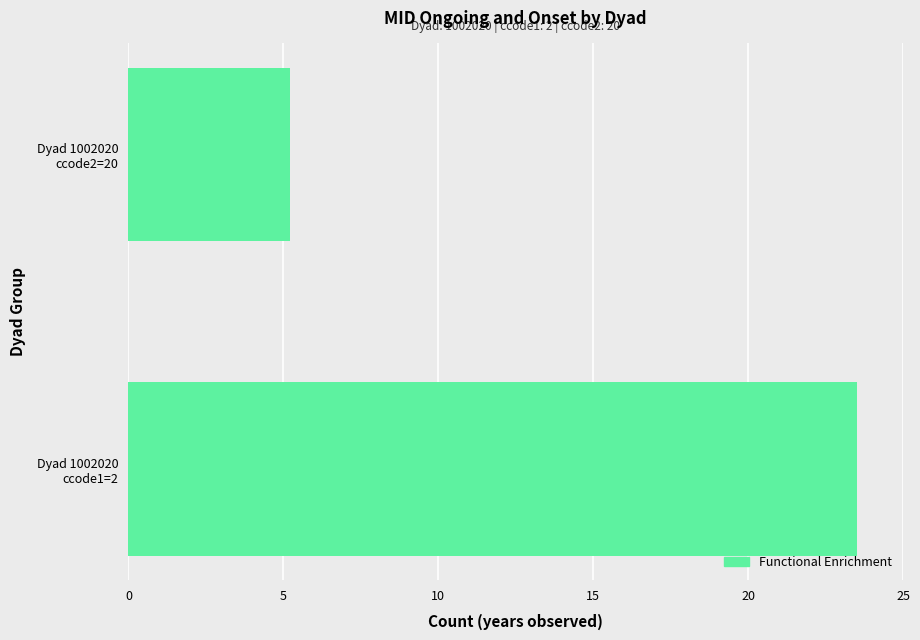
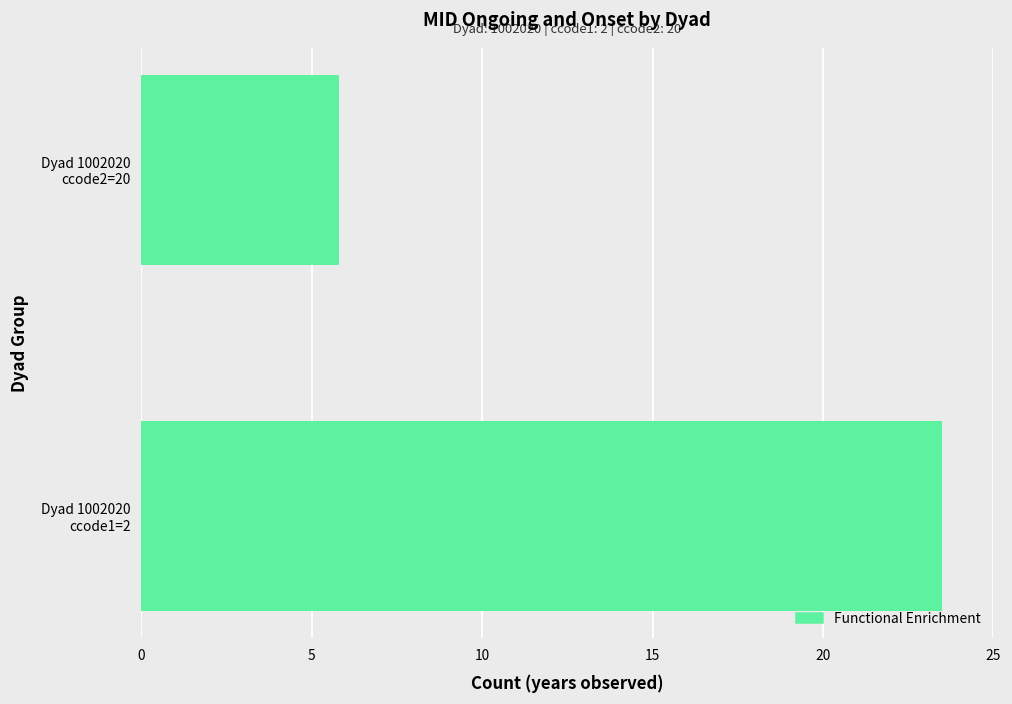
  {
-   "Dyad 1002020 ccode2=20": 5.2,
+   "Dyad 1002020 ccode2=20": 5.8,
    "Dyad 1002020 ccode1=2": 23.5
  }
